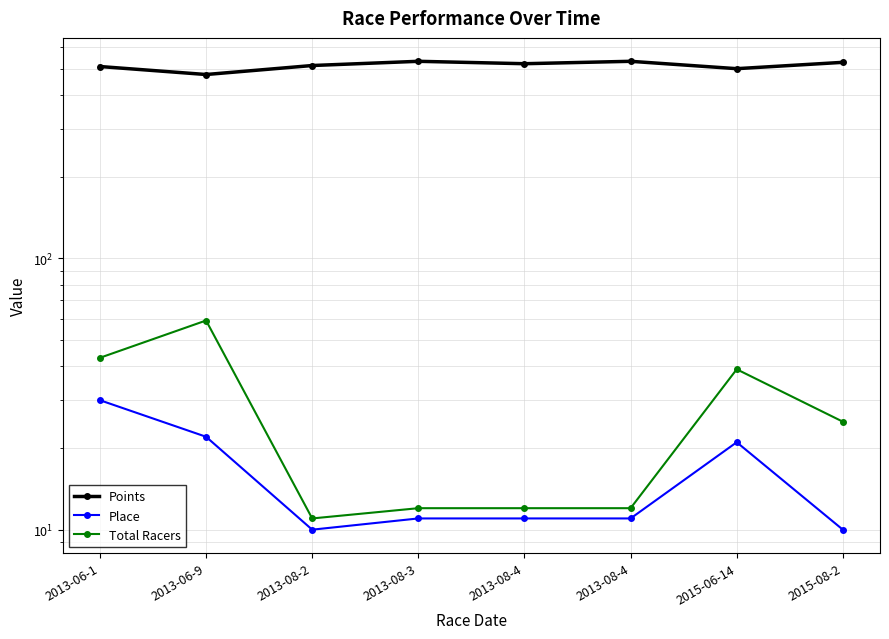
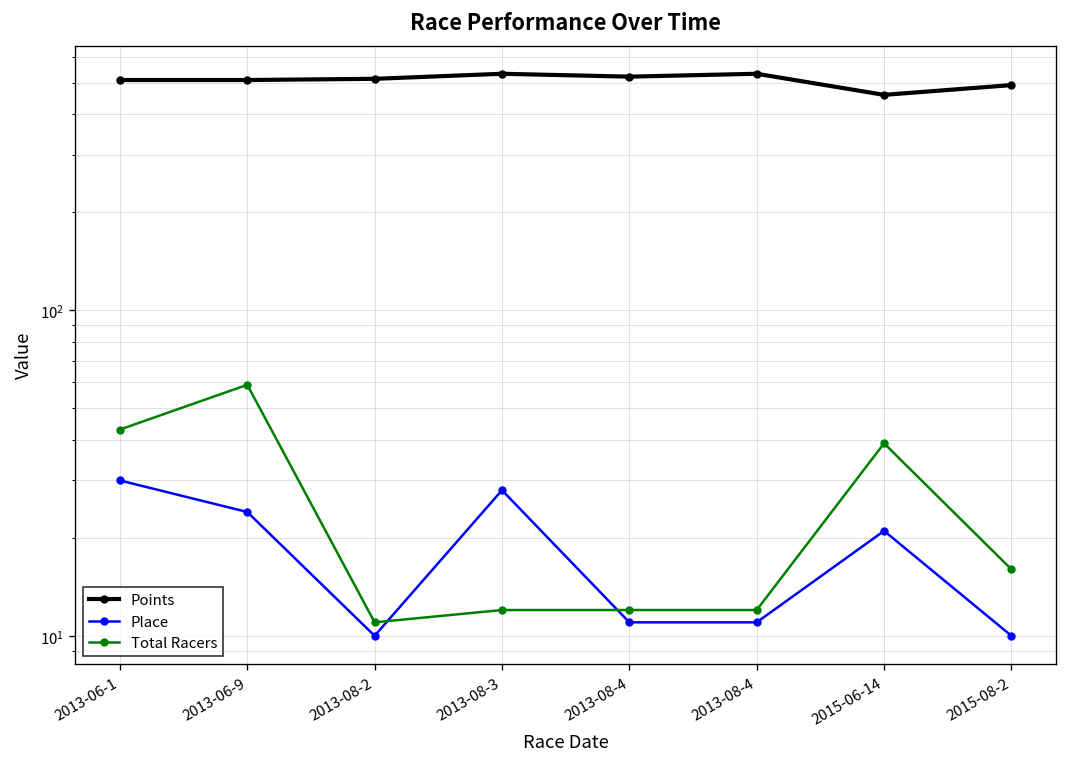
  {
    "Points": {
      "2013-06-1": 510,
-     "2013-06-9": 480,
+     "2013-06-9": 510,
      "2013-08-2": 510,
      "2013-08-3": 530,
-     "2015-06-14": 500,
-     "2015-08-2": 530
+     "2015-06-14": 460,
+     "2015-08-2": 490
    },
    "Place": {
      "2013-06-1": 30,
-     "2013-06-9": 22,
+     "2013-06-9": 24,
      "2013-08-2": 10,
-     "2013-08-3": 11,
+     "2013-08-3": 28,
      "2015-06-14": 21,
      "2015-08-2": 10
    },
    "Total Racers": {
      "2013-06-1": 43,
      "2013-06-9": 59,
      "2013-08-2": 11,
      "2013-08-3": 12,
      "2015-06-14": 39,
-     "2015-08-2": 25
+     "2015-08-2": 16
    }
  }
